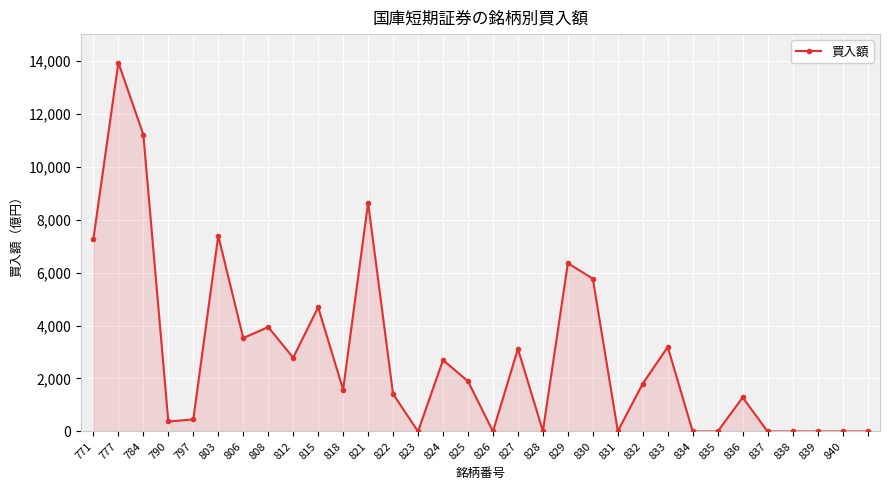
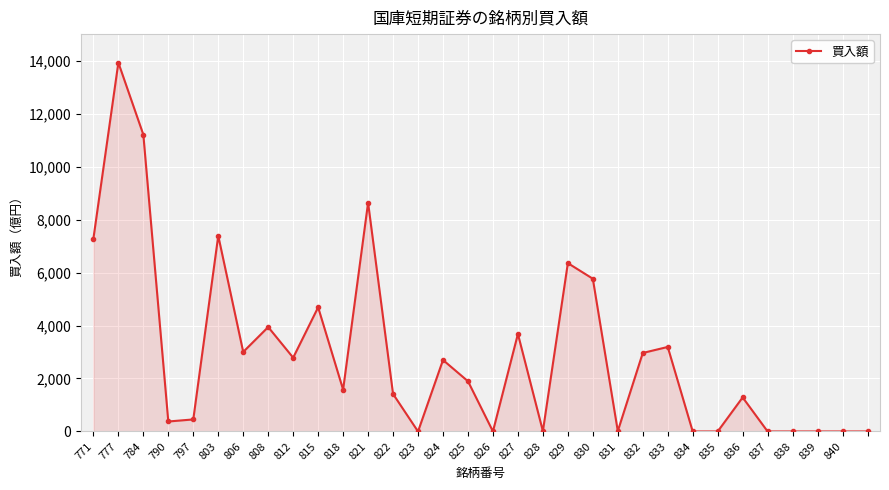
  {
    "771": "7,300",
    "777": "13,900",
    "784": "11,200",
    "790": "400",
    "797": "500",
    "803": "7,400",
-   "806": "3,500",
+   "806": "3,000",
    "808": "3,900",
    "812": "2,800",
    "815": "4,700",
    "818": "1,600",
    "821": "8,600",
    "822": "1,400",
    "823": "0",
    "824": "2,700",
    "825": "1,900",
    "826": "0",
-   "827": "3,100",
+   "827": "3,700",
    "828": "0",
    "829": "6,400",
    "830": "5,800",
    "831": "0",
-   "832": "1,800",
+   "832": "3,000",
    "833": "3,200",
    "834": "0",
    "835": "0",
    "836": "1,300",
    "837": "0",
    "838": "0",
    "839": "0",
    "840": "0"
  }
